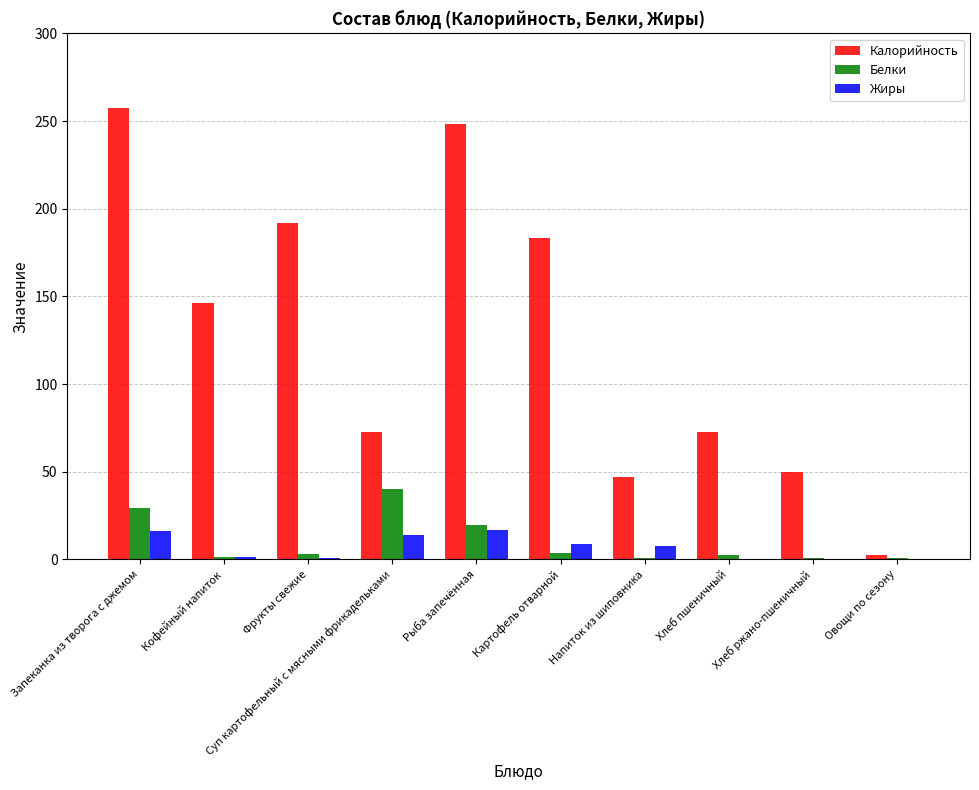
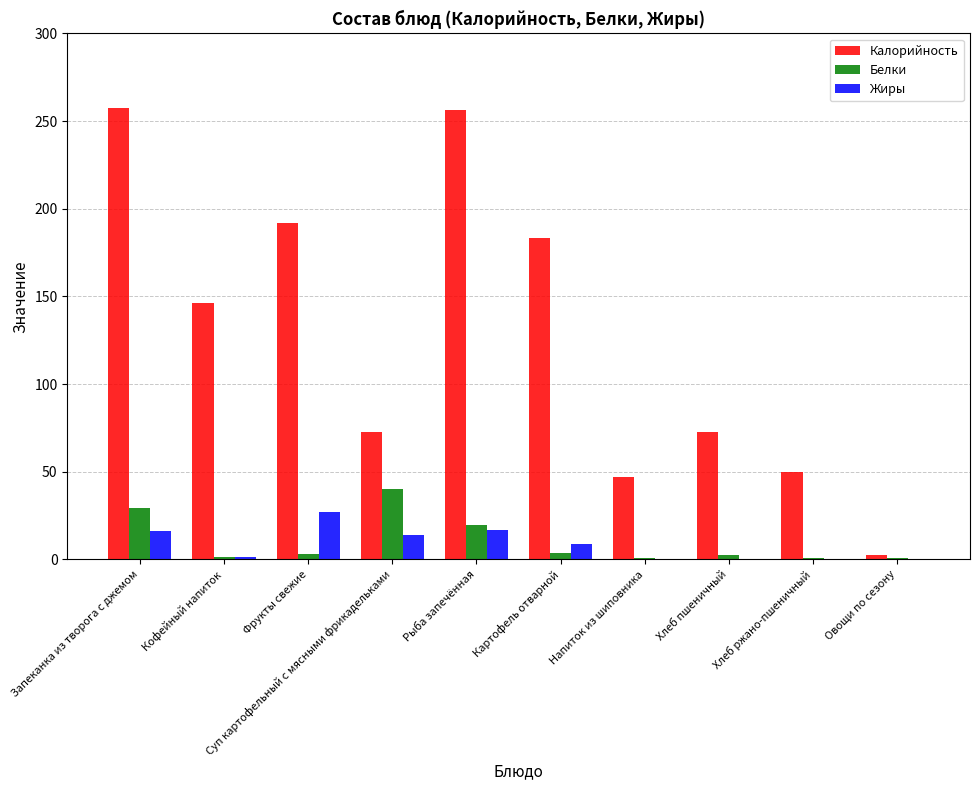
  {
    "Калорийность": {
      "Запеканка из творога с джемом": 257,
      "Кофейный напиток": 147,
      "Фрукты свежие": 192,
      "Суп картофельный с мясными фрикадельками": 73,
-     "Рыба запечённая": 248,
+     "Рыба запечённая": 257,
      "Картофель отварной": 184,
      "Напиток из шиповника": 47,
      "Хлеб пшеничный": 73,
      "Хлеб ржано-пшеничный": 50,
      "Овощи по сезону": 2
    },
    "Белки": {
      "Запеканка из творога с джемом": 29,
      "Фрукты свежие": 3,
      "Суп картофельный с мясными фрикадельками": 40,
      "Рыба запечённая": 19,
      "Картофель отварной": 3,
      "Хлеб пшеничный": 2
    },
    "Жиры": {
      "Запеканка из творога с джемом": 16,
      "Кофейный напиток": 2,
-     "Фрукты свежие": 1,
+     "Фрукты свежие": 27,
      "Суп картофельный с мясными фрикадельками": 14,
      "Рыба запечённая": 17,
      "Картофель отварной": 9,
-     "Напиток из шиповника": 8
+     "Напиток из шиповника": 0
    }
  }
